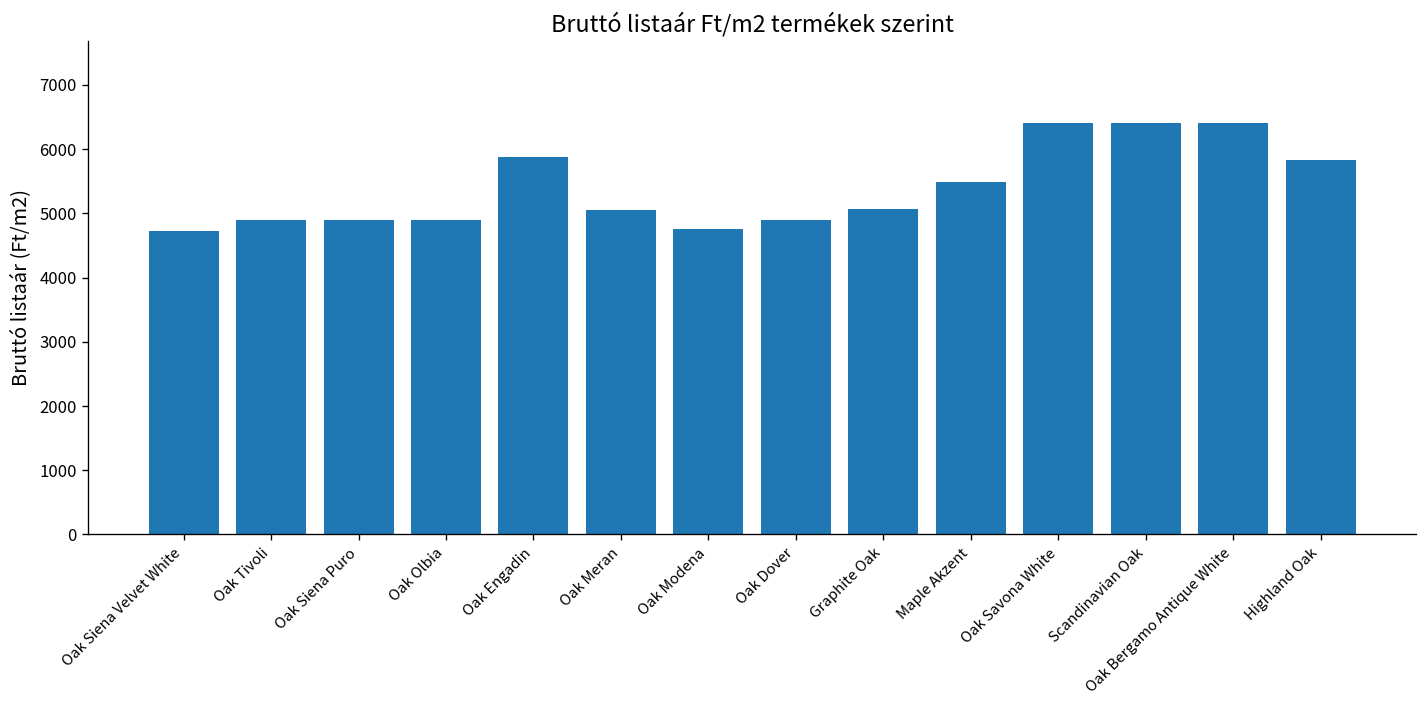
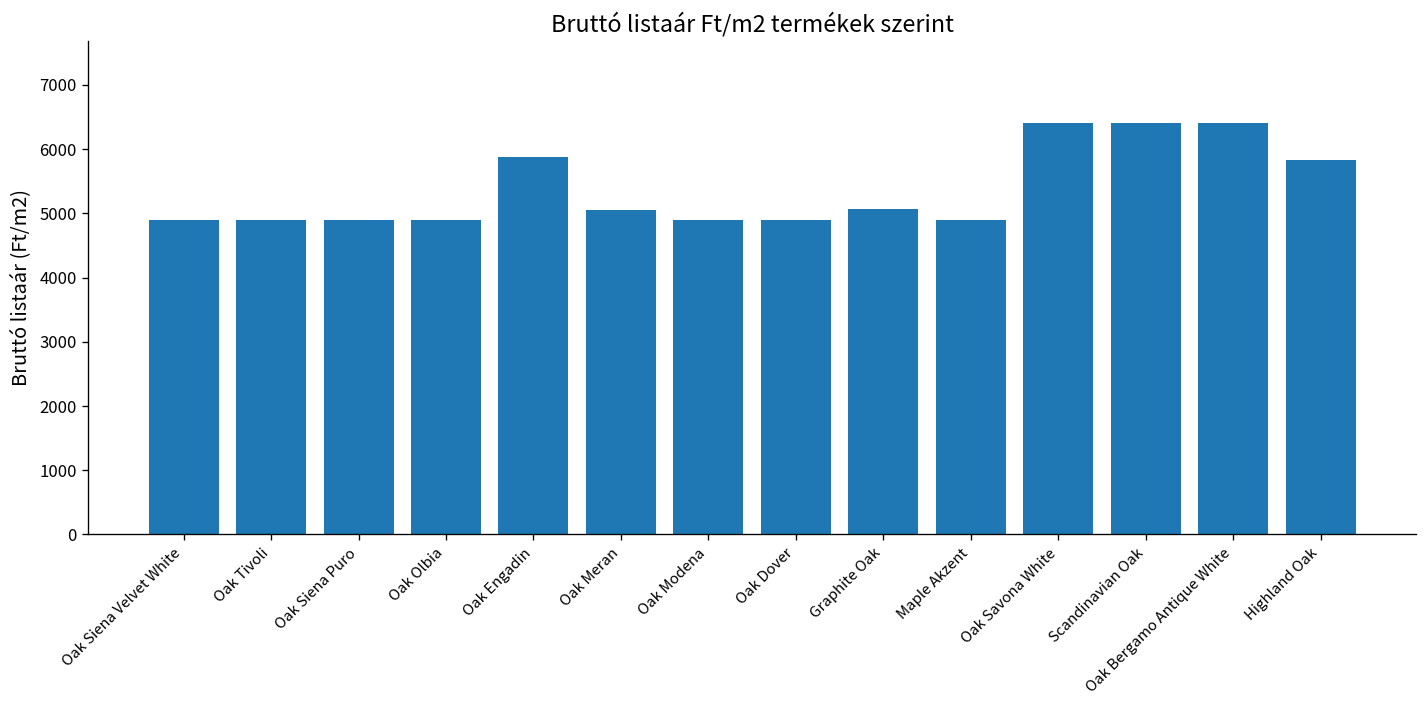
  {
-   "Oak Siena Velvet White": 4700,
+   "Oak Siena Velvet White": 4900,
    "Oak Tivoli": 4900,
    "Oak Siena Puro": 4900,
    "Oak Olbia": 4900,
    "Oak Engadin": 5900,
    "Oak Meran": 5100,
-   "Oak Modena": 4800,
+   "Oak Modena": 4900,
    "Oak Dover": 4900,
    "Graphite Oak": 5100,
-   "Maple Akzent": 5500,
+   "Maple Akzent": 4900,
    "Oak Savona White": 6400,
    "Scandinavian Oak": 6400,
    "Oak Bergamo Antique White": 6400,
    "Highland Oak": 5800
  }
